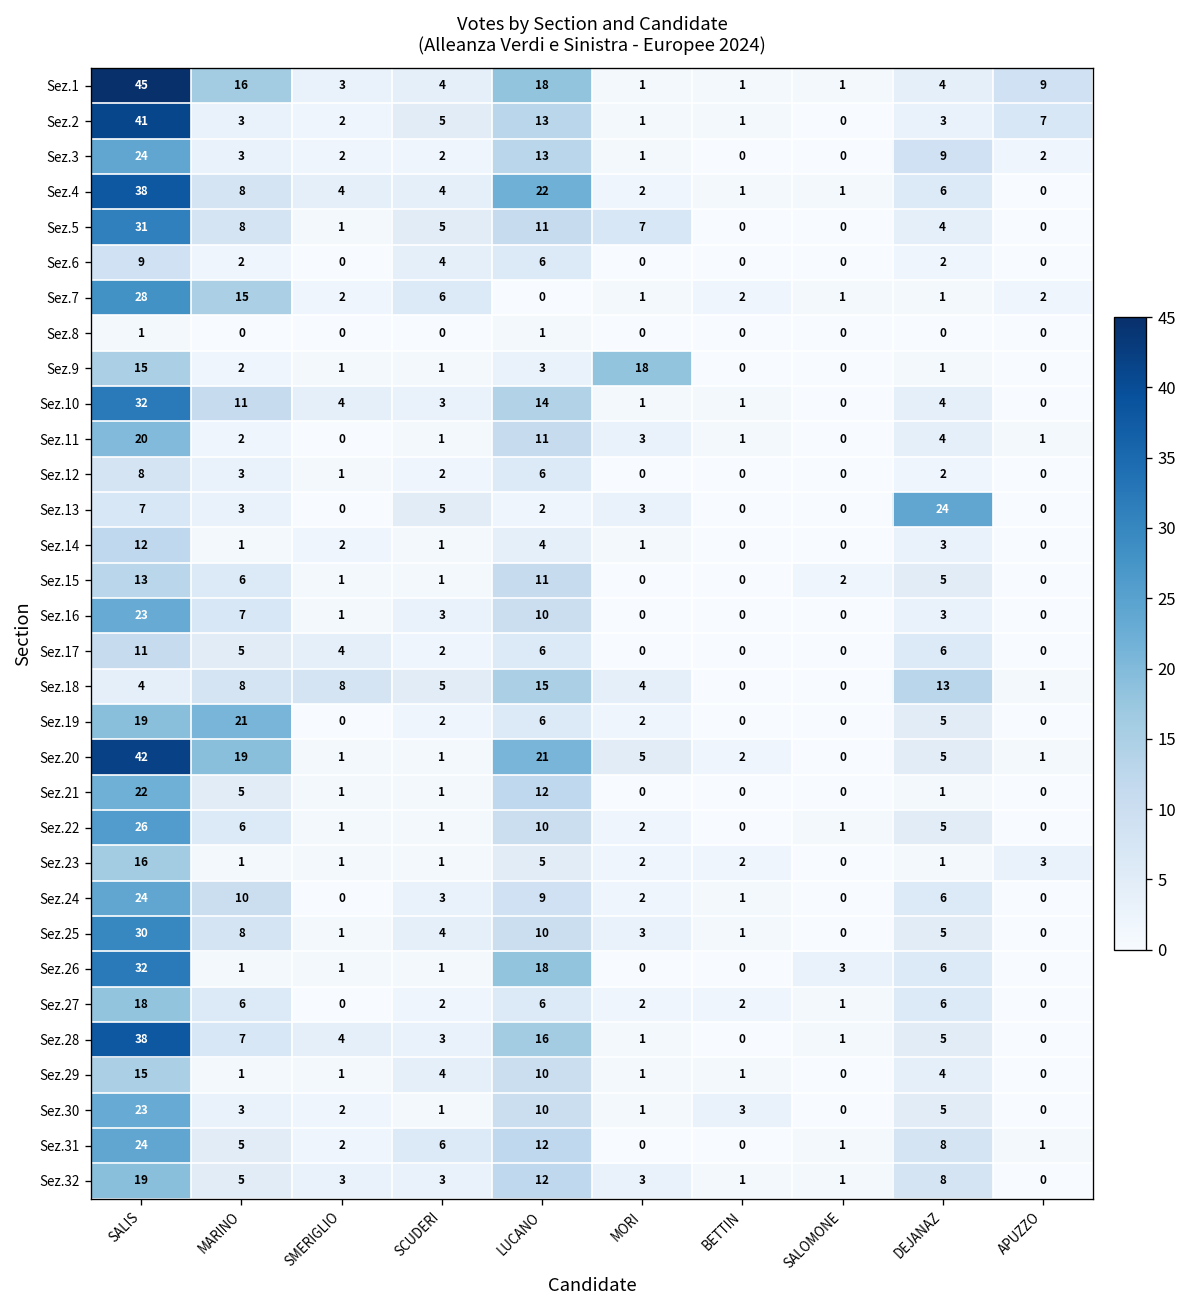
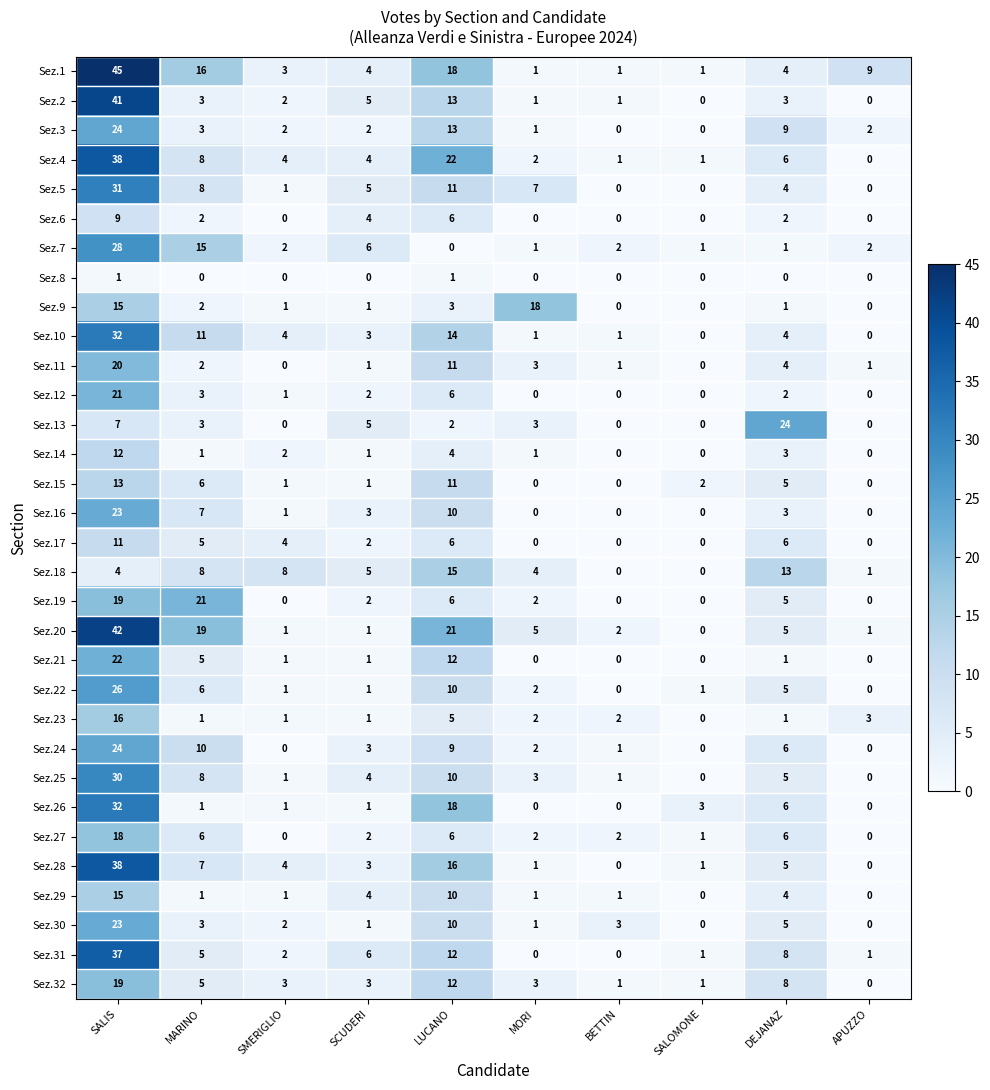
  {
    "Sez.2": {
      "SALIS": 41,
      "MARINO": 3,
      "SMERIGLIO": 2,
      "SCUDERI": 5,
      "LUCANO": 13,
      "MORI": 1,
      "BETTIN": 1,
      "SALOMONE": 0,
      "DEJANAZ": 3,
-     "APUZZO": 7
+     "APUZZO": 0
    },
    "Sez.12": {
-     "SALIS": 8,
+     "SALIS": 21,
      "MARINO": 3,
      "SMERIGLIO": 1,
      "SCUDERI": 2,
      "LUCANO": 6,
      "MORI": 0,
      "BETTIN": 0,
      "SALOMONE": 0,
      "DEJANAZ": 2,
      "APUZZO": 0
    },
    "Sez.31": {
-     "SALIS": 24,
+     "SALIS": 37,
      "MARINO": 5,
      "SMERIGLIO": 2,
      "SCUDERI": 6,
      "LUCANO": 12,
      "MORI": 0,
      "BETTIN": 0,
      "SALOMONE": 1,
      "DEJANAZ": 8,
      "APUZZO": 1
    }
  }
